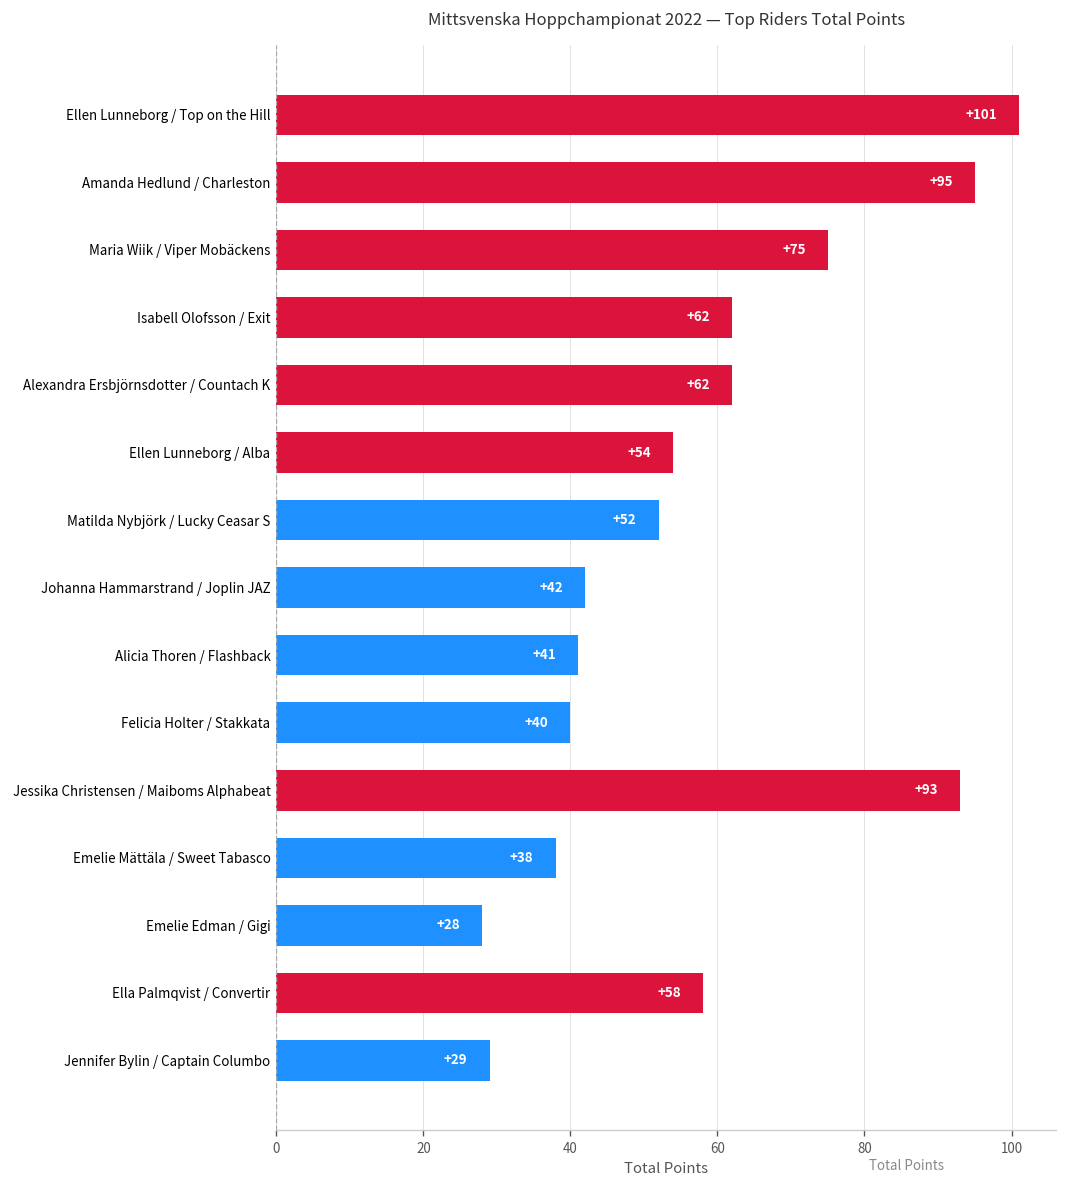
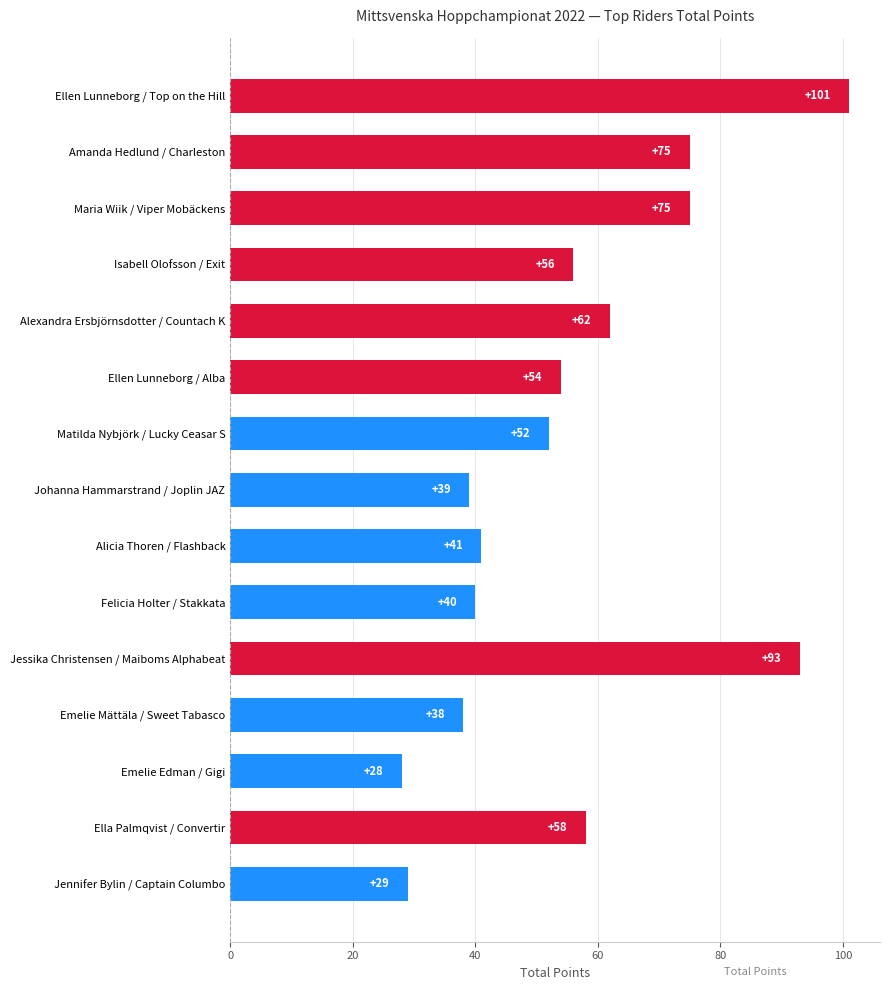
  {
    "Ellen Lunneborg / Top on the Hill": "+101",
-   "Amanda Hedlund / Charleston": "+95",
+   "Amanda Hedlund / Charleston": "+75",
    "Maria Wiik / Viper Mobäckens": "+75",
-   "Isabell Olofsson / Exit": "+62",
+   "Isabell Olofsson / Exit": "+56",
    "Alexandra Ersbjörnsdotter / Countach K": "+62",
    "Ellen Lunneborg / Alba": "+54",
    "Matilda Nybjörk / Lucky Ceasar S": "+52",
-   "Johanna Hammarstrand / Joplin JAZ": "+42",
+   "Johanna Hammarstrand / Joplin JAZ": "+39",
    "Alicia Thoren / Flashback": "+41",
    "Felicia Holter / Stakkata": "+40",
    "Jessika Christensen / Maiboms Alphabeat": "+93",
    "Emelie Mättäla / Sweet Tabasco": "+38",
    "Emelie Edman / Gigi": "+28",
    "Ella Palmqvist / Convertir": "+58",
    "Jennifer Bylin / Captain Columbo": "+29"
  }
